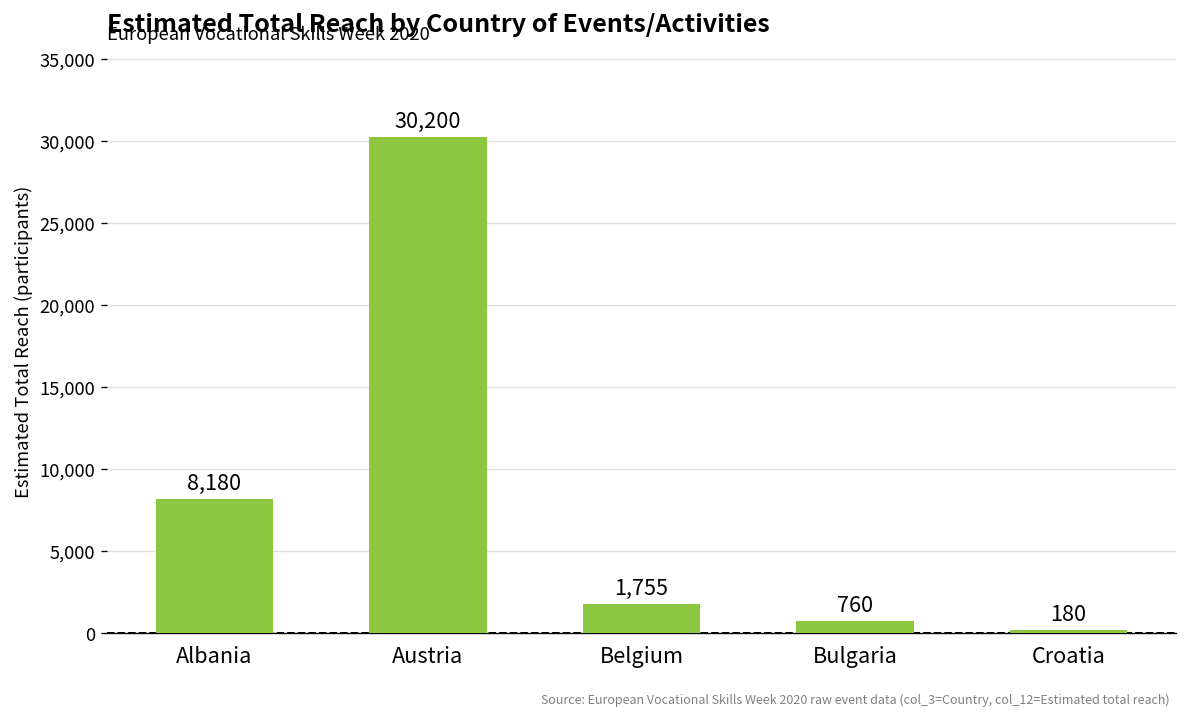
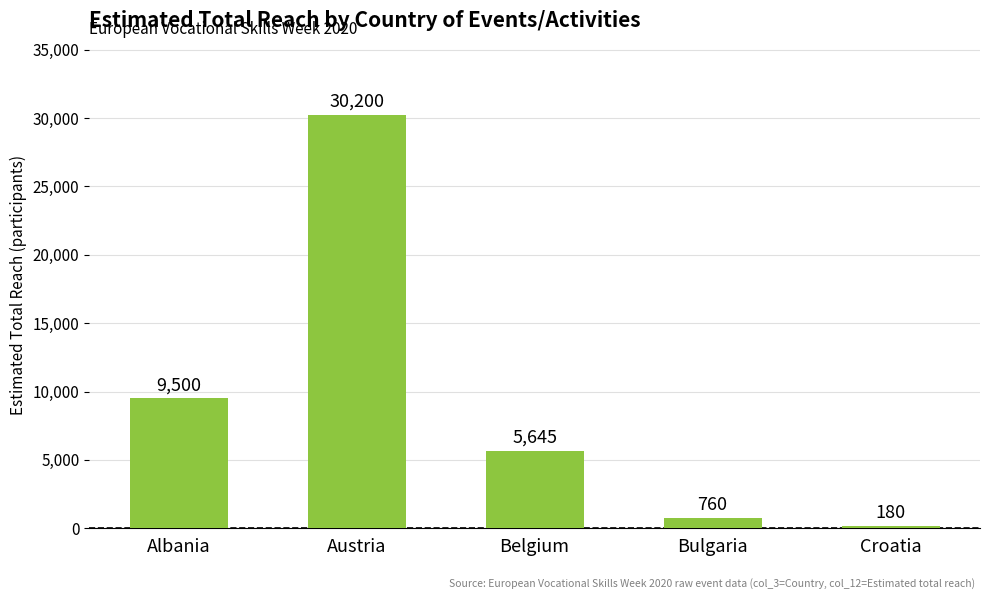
  {
-   "Albania": "8,180",
+   "Albania": "9,500",
    "Austria": "30,200",
-   "Belgium": "1,755",
+   "Belgium": "5,645",
    "Bulgaria": "760",
    "Croatia": "180"
  }
